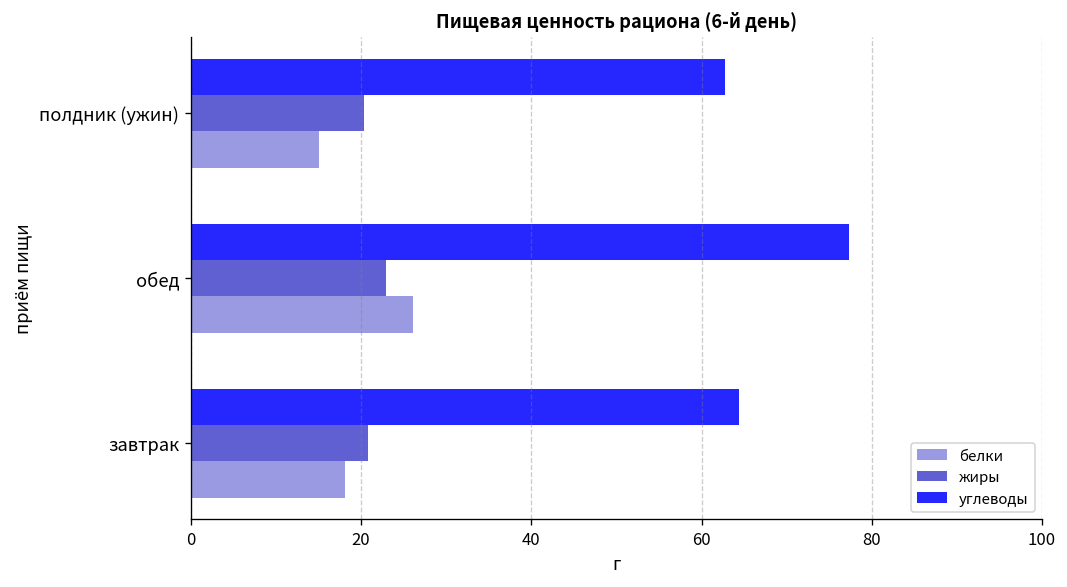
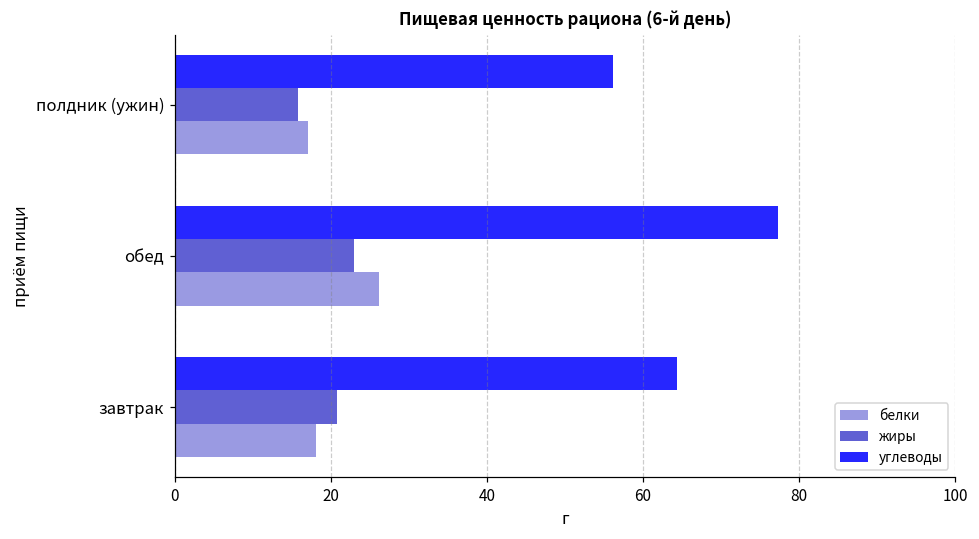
  {
    "белки": {
-     "полдник (ужин)": 15,
+     "полдник (ужин)": 17,
      "обед": 26,
      "завтрак": 18
    },
    "жиры": {
-     "полдник (ужин)": 20,
+     "полдник (ужин)": 16,
      "обед": 23,
      "завтрак": 21
    },
    "углеводы": {
-     "полдник (ужин)": 63,
+     "полдник (ужин)": 56,
      "обед": 77,
      "завтрак": 64
    }
  }
